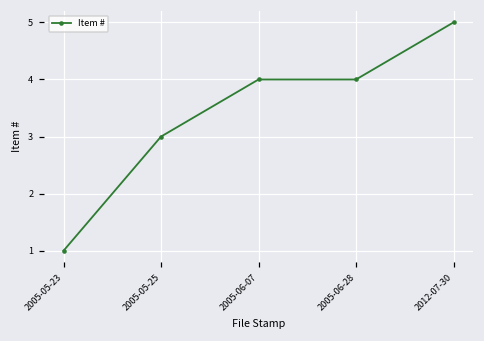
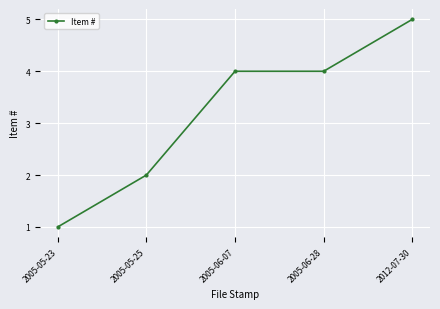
  {
    "2005-05-23": 1,
-   "2005-05-25": 3,
+   "2005-05-25": 2,
    "2005-06-07": 4,
    "2005-06-28": 4,
    "2012-07-30": 5
  }
